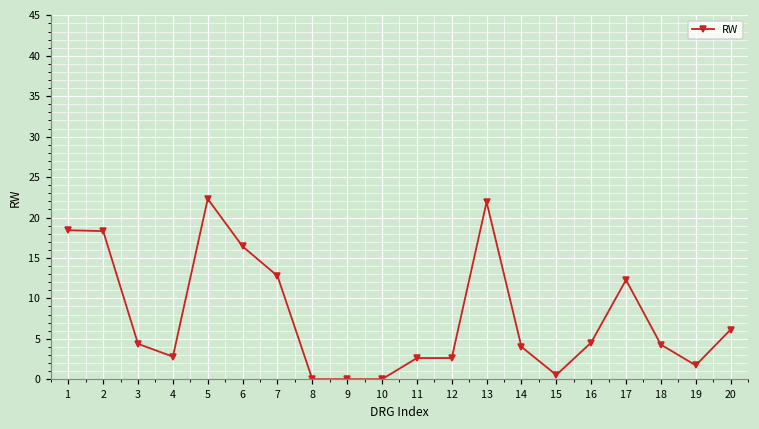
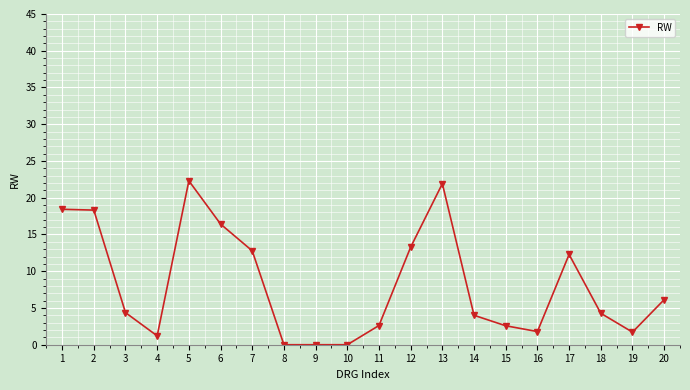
  {
    "1": 18,
    "2": 18,
    "3": 4,
-   "4": 3,
+   "4": 1,
    "5": 22,
    "6": 16,
    "7": 13,
    "8": 0,
    "9": 0,
    "10": 0,
    "11": 3,
-   "12": 3,
+   "12": 13,
    "13": 22,
    "14": 4,
-   "15": 1,
-   "16": 5,
+   "15": 3,
+   "16": 2,
    "17": 12,
    "18": 4,
    "19": 2,
    "20": 6
  }
